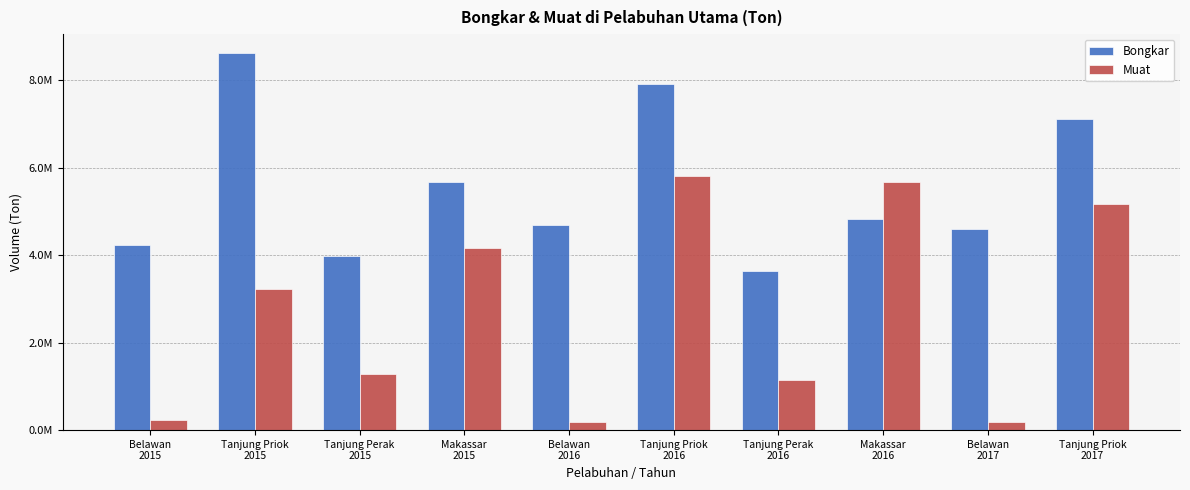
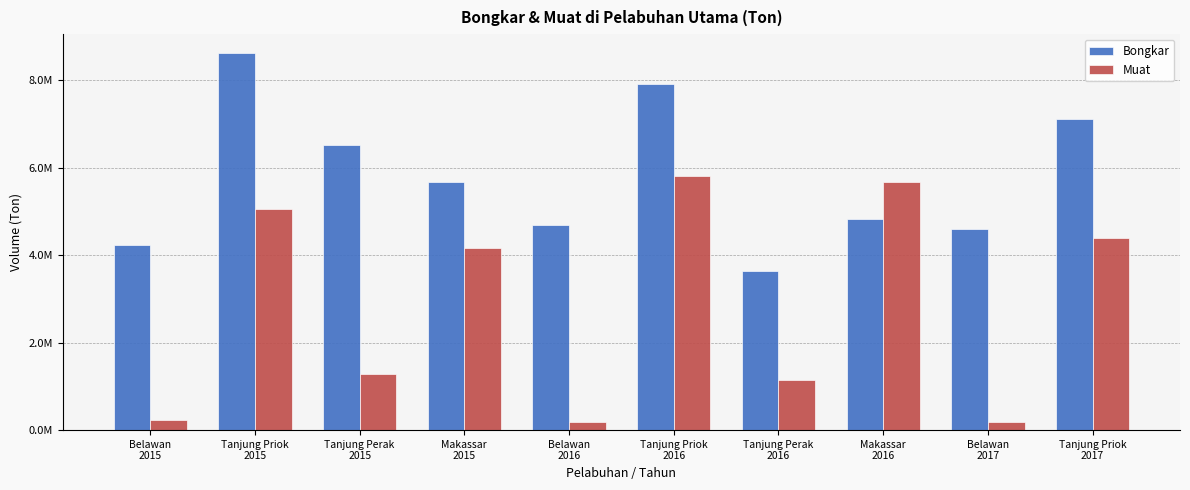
  {
    "Bongkar": {
      "Belawan 2015": 4200000,
      "Tanjung Priok 2015": 8600000,
-     "Tanjung Perak 2015": 4000000,
+     "Tanjung Perak 2015": 6500000,
      "Makassar 2015": 5700000,
      "Belawan 2016": 4700000,
      "Tanjung Priok 2016": 7900000,
      "Tanjung Perak 2016": 3600000,
      "Makassar 2016": 4800000,
      "Belawan 2017": 4600000,
      "Tanjung Priok 2017": 7100000
    },
    "Muat": {
      "Belawan 2015": 200000,
-     "Tanjung Priok 2015": 3200000,
+     "Tanjung Priok 2015": 5000000,
      "Tanjung Perak 2015": 1300000,
      "Makassar 2015": 4200000,
      "Belawan 2016": 200000,
      "Tanjung Priok 2016": 5800000,
      "Tanjung Perak 2016": 1100000,
      "Makassar 2016": 5700000,
      "Belawan 2017": 200000,
-     "Tanjung Priok 2017": 5200000
+     "Tanjung Priok 2017": 4400000
    }
  }
